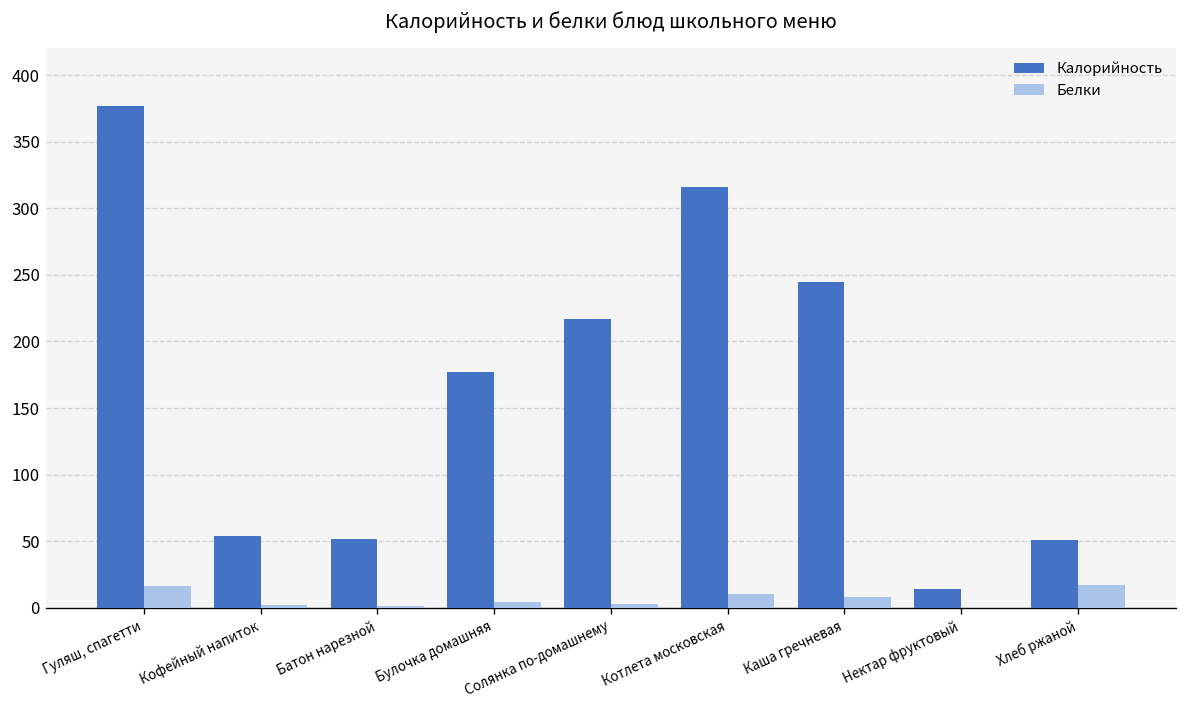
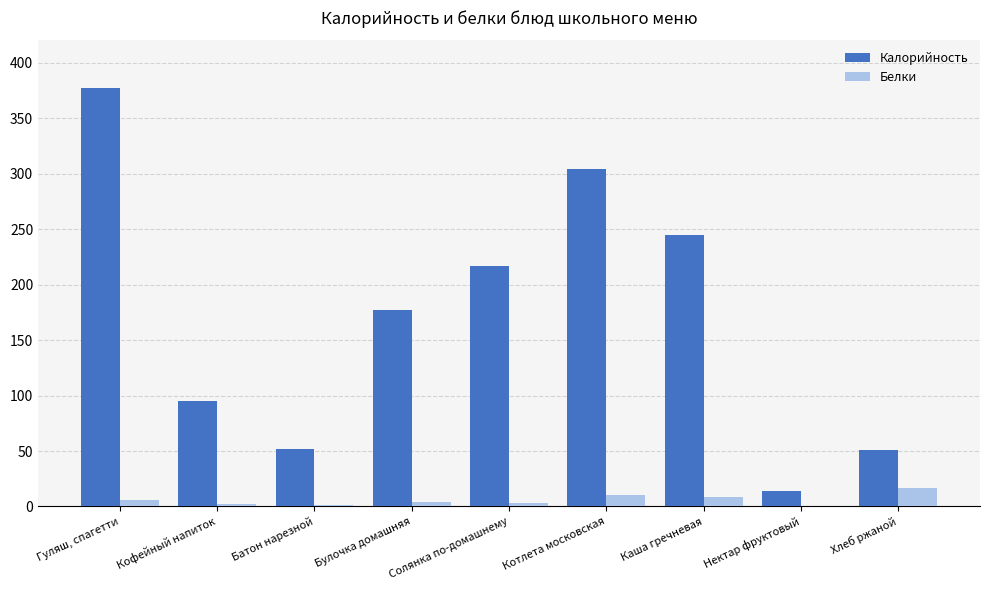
  {
    "Калорийность": {
      "Гуляш, спагетти": 377,
-     "Кофейный напиток": 54,
+     "Кофейный напиток": 95,
      "Батон нарезной": 52,
      "Булочка домашняя": 177,
      "Солянка по-домашнему": 217,
-     "Котлета московская": 316,
+     "Котлета московская": 304,
      "Каша гречневая": 245,
      "Нектар фруктовый": 14,
      "Хлеб ржаной": 51
    },
    "Белки": {
-     "Гуляш, спагетти": 16,
+     "Гуляш, спагетти": 6,
      "Булочка домашняя": 4,
      "Солянка по-домашнему": 3,
      "Котлета московская": 10,
      "Каша гречневая": 8,
      "Нектар фруктовый": 0,
      "Хлеб ржаной": 17
    }
  }
